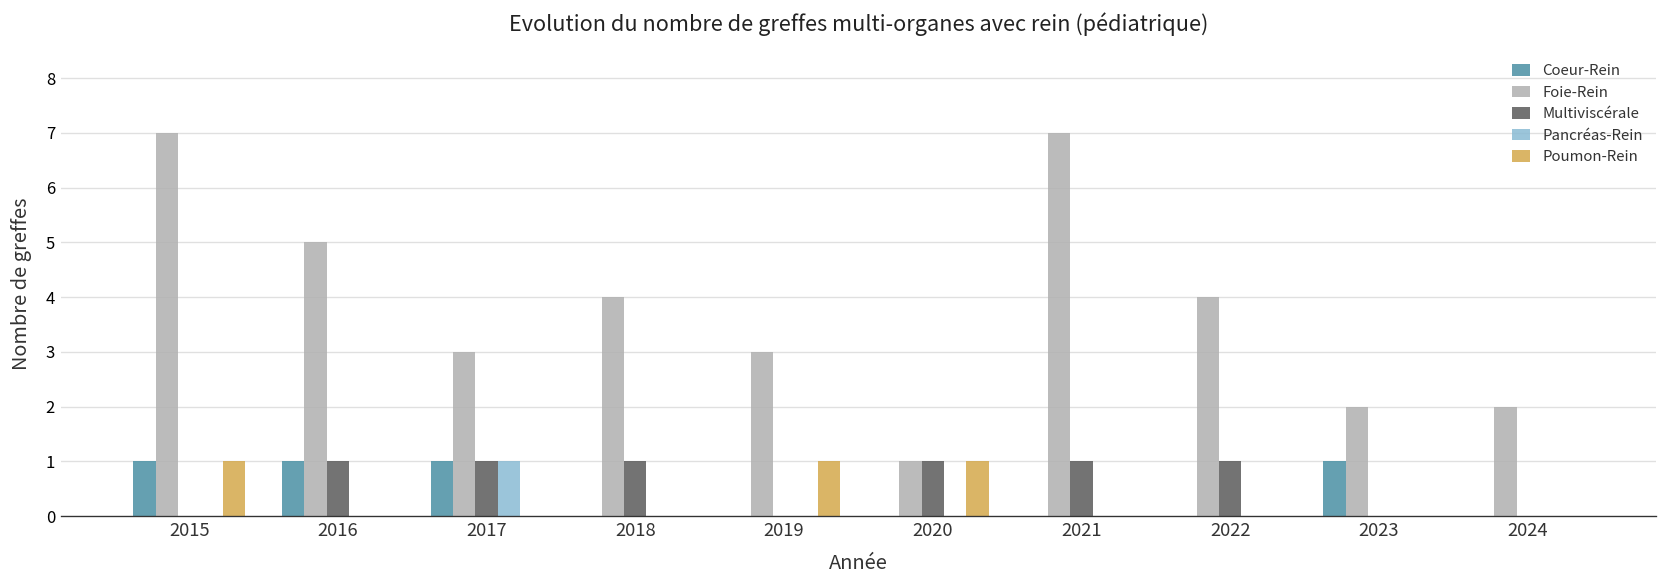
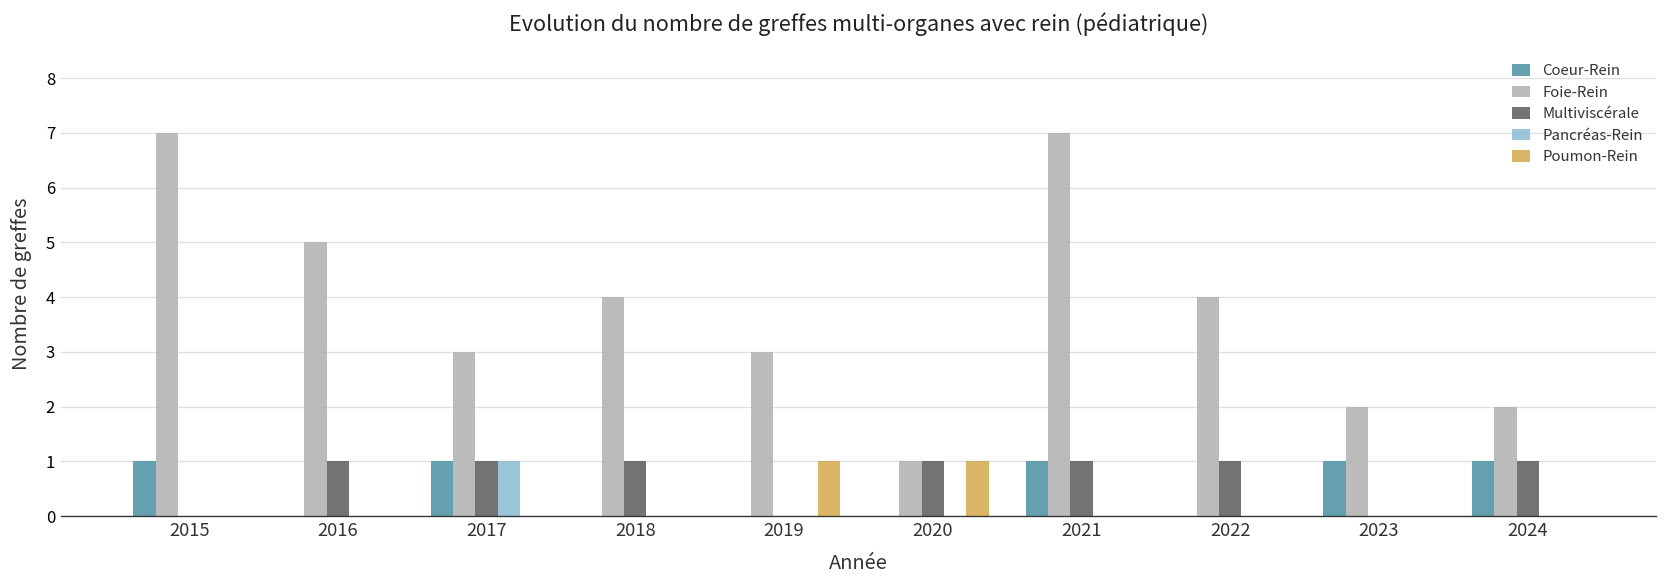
  {
    "Coeur-Rein": {
      "2015": 1,
-     "2016": 1,
+     "2016": 0,
      "2017": 1,
      "2018": 0,
      "2019": 0,
      "2020": 0,
-     "2021": 0,
+     "2021": 1,
      "2022": 0,
      "2023": 1,
-     "2024": 0
+     "2024": 1
    },
    "Multiviscérale": {
      "2015": 0,
      "2016": 1,
      "2017": 1,
      "2018": 1,
      "2019": 0,
      "2020": 1,
      "2021": 1,
      "2022": 1,
      "2023": 0,
-     "2024": 0
+     "2024": 1
    },
    "Poumon-Rein": {
-     "2015": 1,
+     "2015": 0,
      "2016": 0,
      "2017": 0,
      "2018": 0,
      "2019": 1,
      "2020": 1,
      "2021": 0,
      "2022": 0,
      "2023": 0,
      "2024": 0
    }
  }
